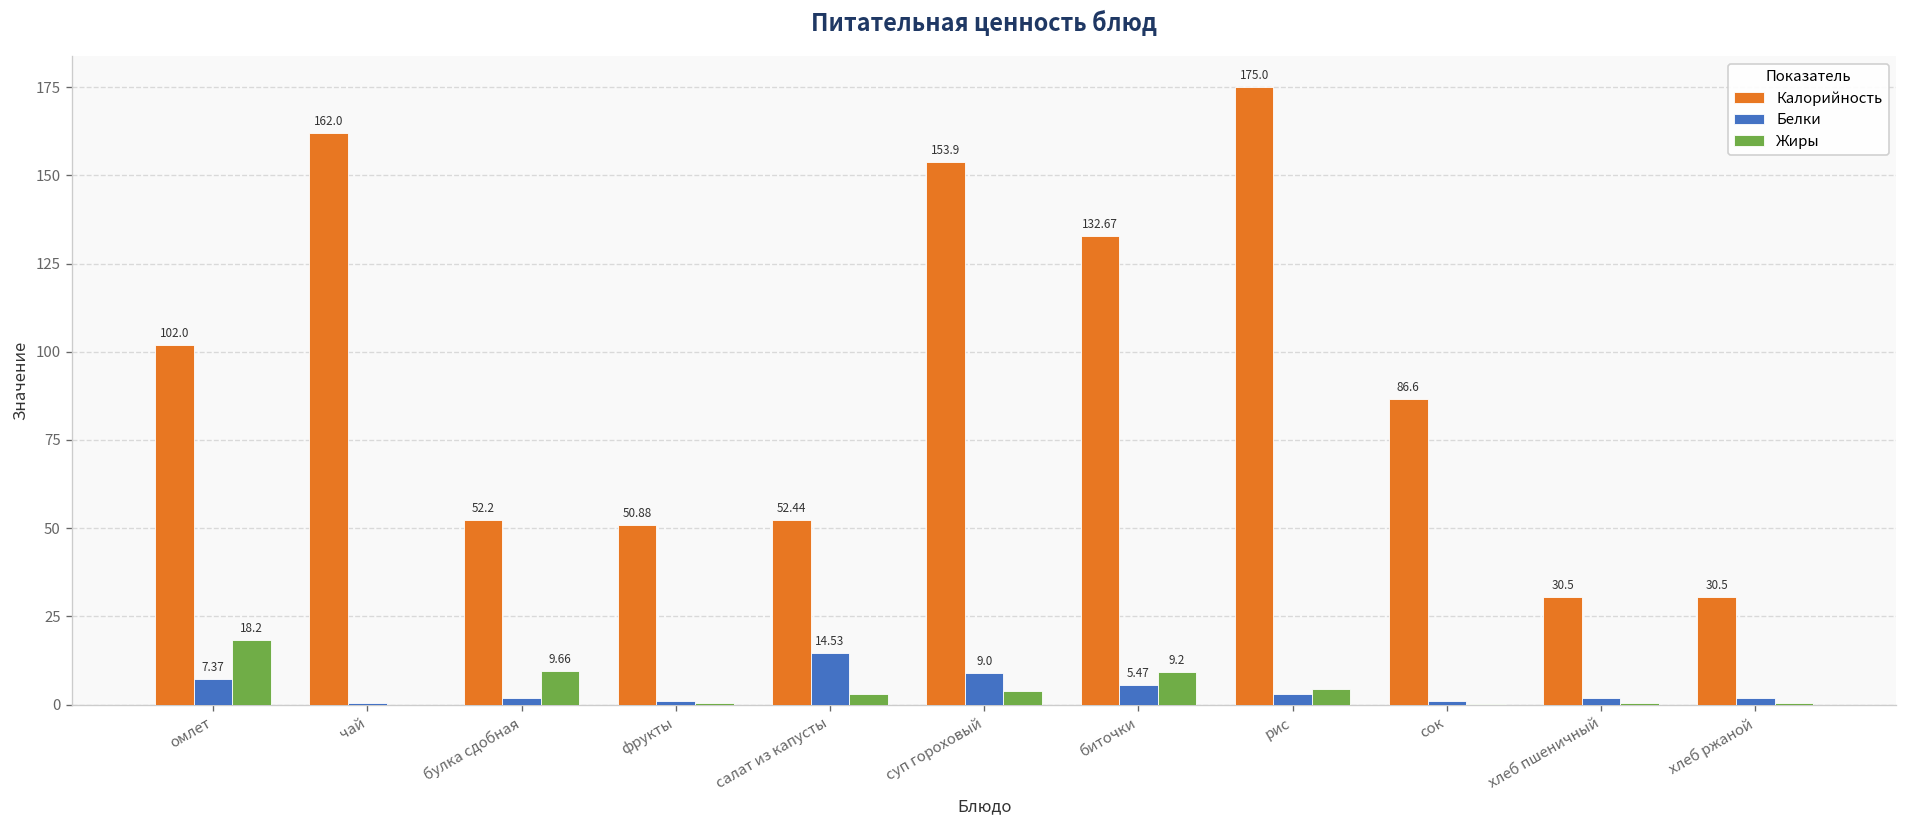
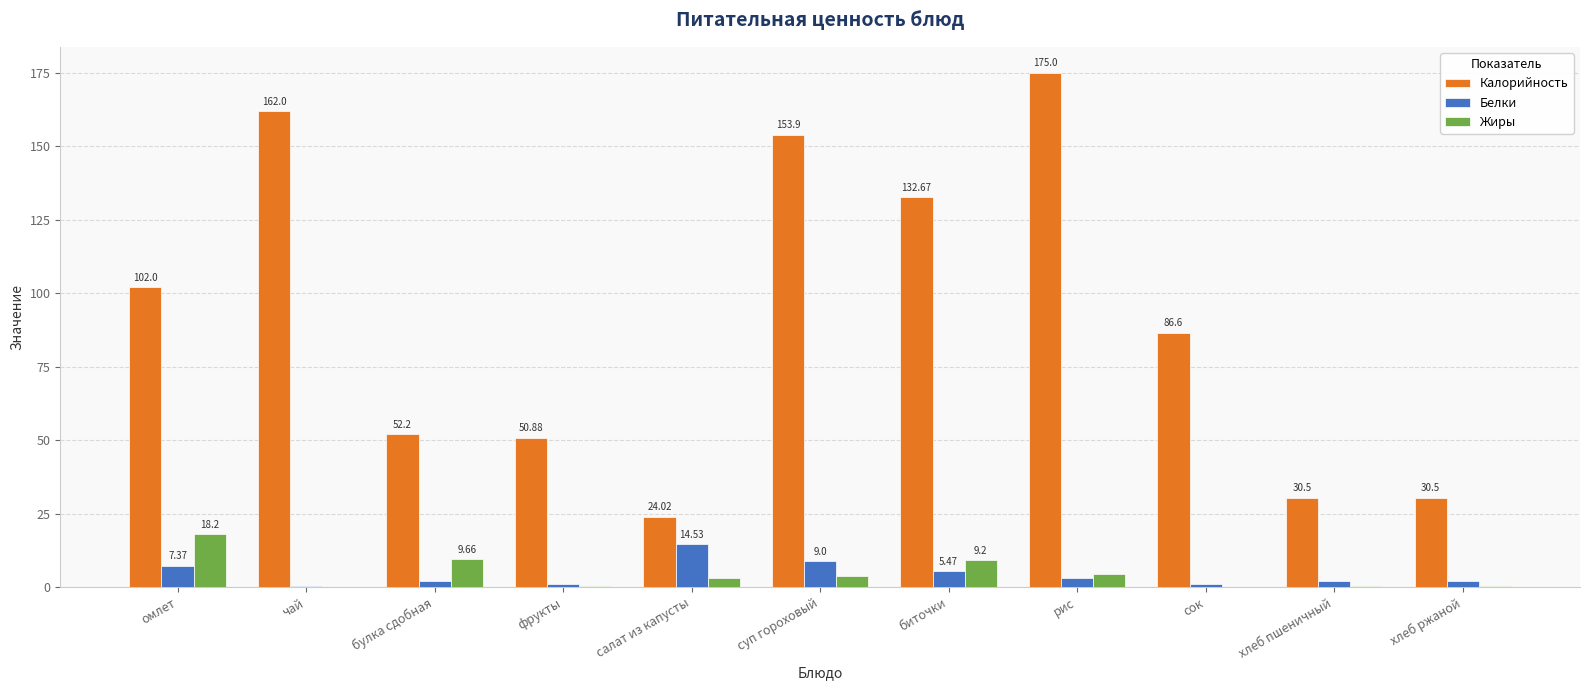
  {
    "Калорийность": {
      "омлет": 102.0,
      "чай": 162.0,
      "булка сдобная": 52.2,
      "фрукты": 50.88,
-     "салат из капусты": 52.44,
+     "салат из капусты": 24.02,
      "суп гороховый": 153.9,
      "биточки": 132.67,
      "рис": 175.0,
      "сок": 86.6,
      "хлеб пшеничный": 30.5,
      "хлеб ржаной": 30.5
    },
    "Белки": {
      "омлет": 7.37,
      "салат из капусты": 14.53,
      "суп гороховый": 9.0,
      "биточки": 5.47
    },
    "Жиры": {
      "омлет": 18.2,
      "булка сдобная": 9.66,
      "биточки": 9.2
    }
  }
